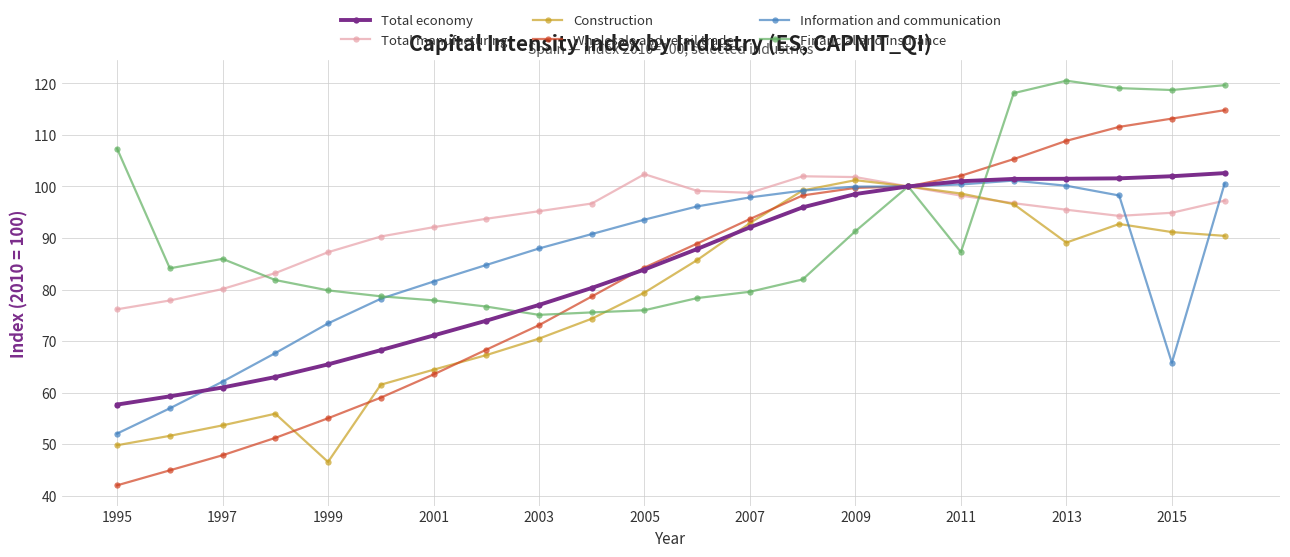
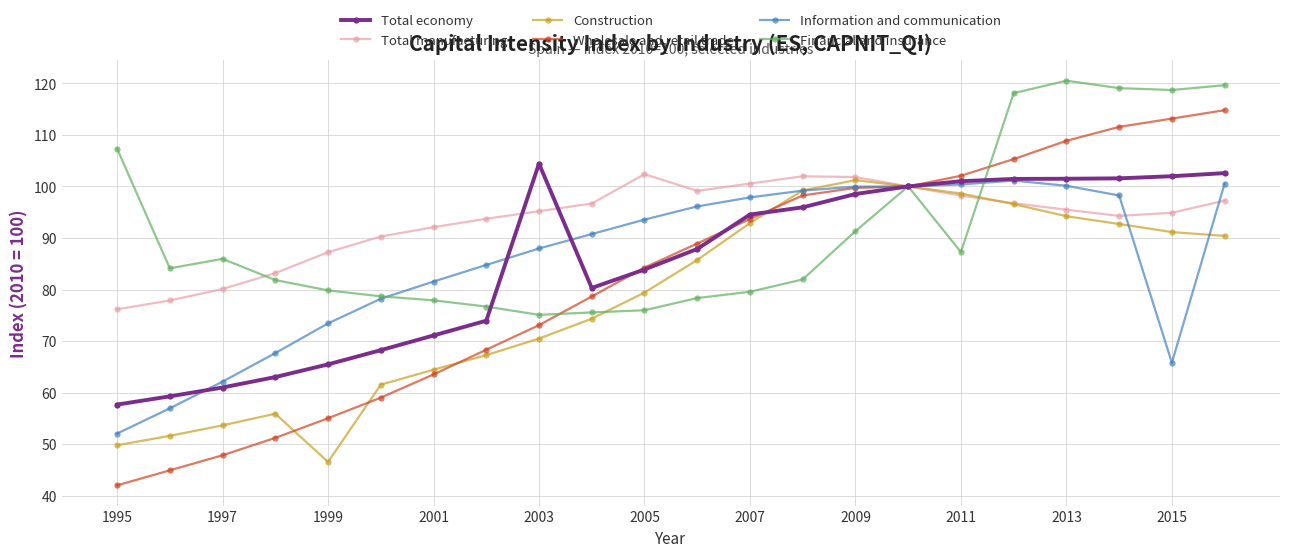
  {
    "Total economy": {
      "1995": 58,
      "1997": 61,
      "1999": 65,
      "2001": 71,
-     "2003": 77,
-     "2007": 92,
+     "2003": 104,
+     "2007": 95,
      "2009": 99,
      "2011": 101,
      "2013": 101,
      "2015": 102
    },
    "Total manufacturing": {
      "1995": 76,
      "1997": 80,
      "1999": 87,
      "2001": 92,
      "2003": 95,
      "2005": 102,
-     "2007": 99,
+     "2007": 101,
      "2009": 102,
      "2013": 95,
      "2015": 95
    },
    "Construction": {
      "1995": 50,
      "1997": 54,
      "1999": 47,
      "2001": 64,
      "2003": 70,
      "2005": 79,
      "2007": 93,
      "2009": 101,
-     "2013": 89,
+     "2013": 94,
      "2015": 91
    },
    "Wholesale and retail trade": {
      "1995": 42,
      "1997": 48,
      "1999": 55,
      "2001": 64,
      "2003": 73,
      "2007": 94,
      "2011": 102,
      "2013": 109,
      "2015": 113
    },
    "Information and communication": {
      "1995": 52,
      "1997": 62,
      "1999": 73,
      "2001": 82,
      "2003": 88,
      "2005": 94,
      "2007": 98,
      "2011": 100,
      "2013": 100,
      "2015": 66
    },
    "Financial and insurance": {
      "1995": 107,
      "1997": 86,
      "1999": 80,
      "2001": 78,
      "2003": 75,
      "2005": 76,
      "2007": 80,
      "2009": 91,
      "2011": 87,
      "2013": 121,
      "2015": 119
    }
  }
